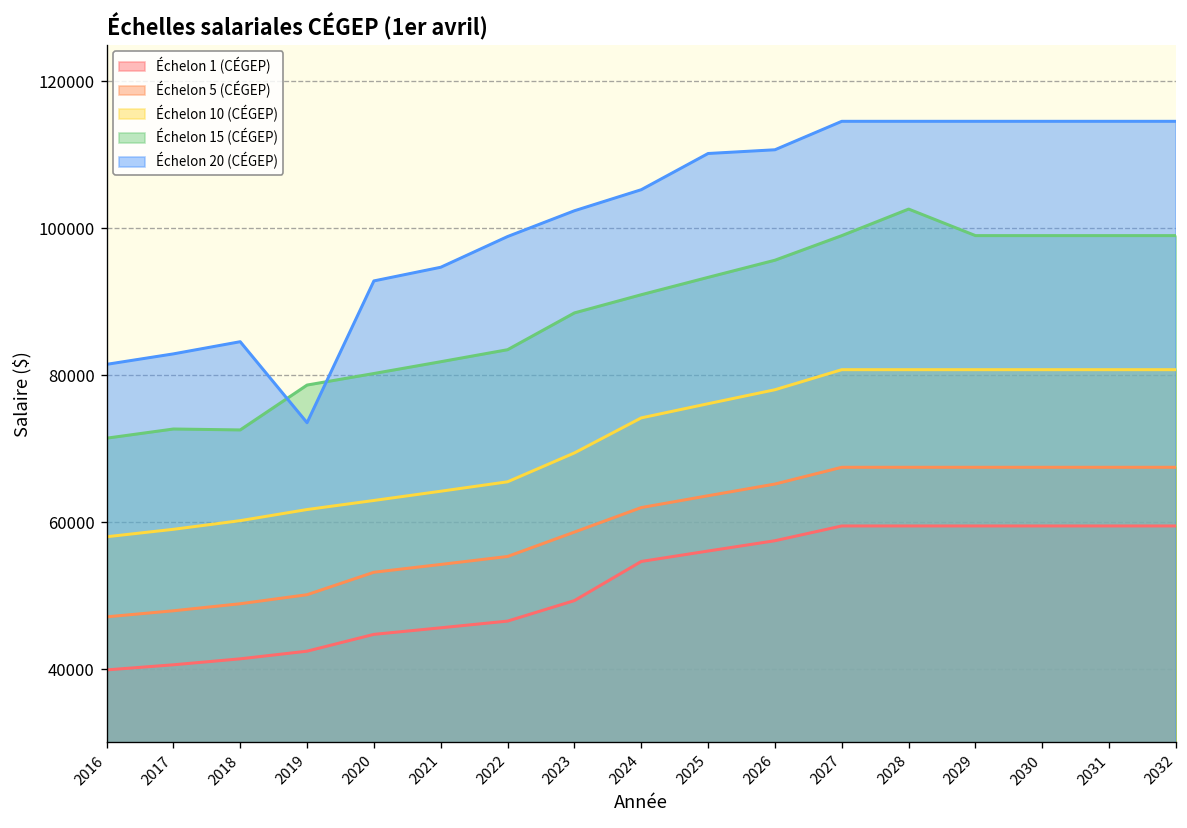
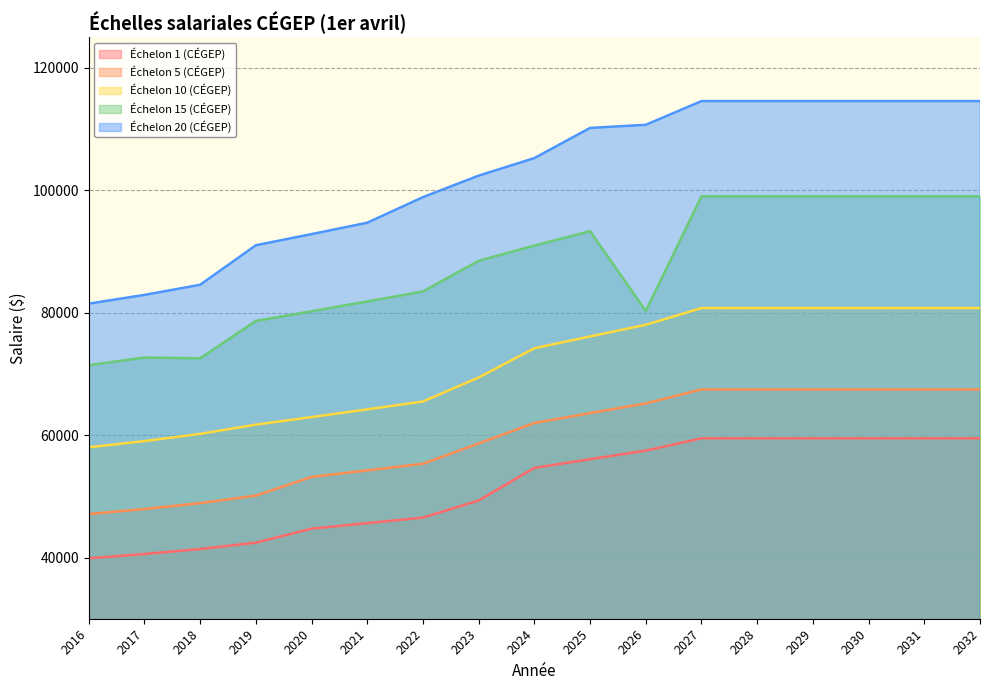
  {
    "Échelon 15 (CÉGEP)": {
      "2016": 71000,
      "2017": 73000,
      "2018": 73000,
      "2019": 79000,
      "2020": 80000,
      "2021": 82000,
      "2022": 83000,
      "2023": 88000,
      "2024": 91000,
      "2025": 93000,
-     "2026": 96000,
+     "2026": 80000,
      "2027": 99000,
-     "2028": 103000,
+     "2028": 99000,
      "2029": 99000,
      "2030": 99000,
      "2031": 99000,
      "2032": 99000
    },
    "Échelon 20 (CÉGEP)": {
      "2016": 81000,
      "2017": 83000,
      "2018": 85000,
-     "2019": 74000,
+     "2019": 91000,
      "2020": 93000,
      "2021": 95000,
      "2022": 99000,
      "2023": 102000,
      "2024": 105000,
      "2025": 110000,
      "2026": 111000,
      "2027": 115000,
      "2028": 115000,
      "2029": 115000,
      "2030": 115000,
      "2031": 115000,
      "2032": 115000
    }
  }
